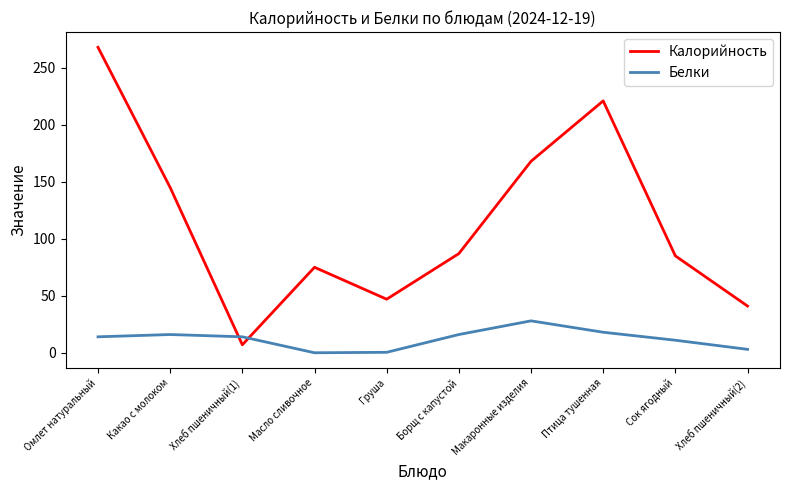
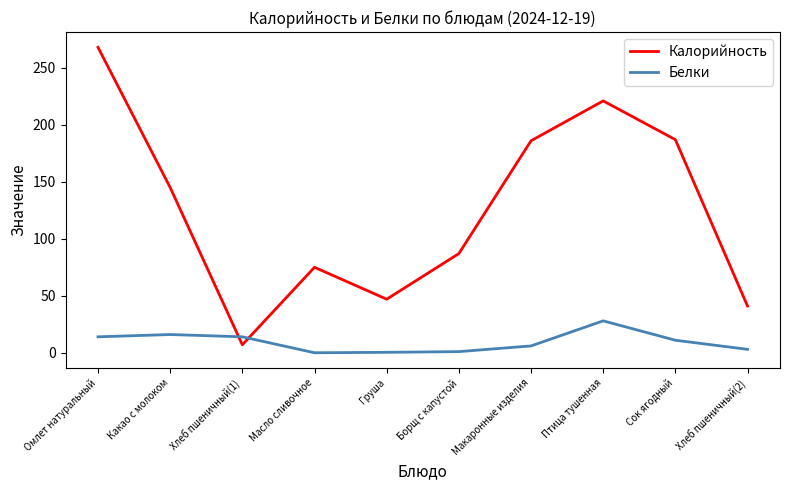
  {
    "Калорийность": {
      "Омлет натуральный": 268,
      "Какао с молоком": 145,
      "Хлеб пшеничный(1)": 7,
      "Масло сливочное": 75,
      "Груша": 47,
      "Борщ с капустой": 87,
-     "Макаронные изделия": 168,
+     "Макаронные изделия": 186,
      "Птица тушенная": 221,
-     "Сок ягодный": 85,
+     "Сок ягодный": 187,
      "Хлеб пшеничный(2)": 41
    },
    "Белки": {
      "Омлет натуральный": 14,
      "Какао с молоком": 16,
      "Хлеб пшеничный(1)": 14,
      "Масло сливочное": 0,
      "Груша": 0,
-     "Борщ с капустой": 16,
-     "Макаронные изделия": 28,
-     "Птица тушенная": 18,
+     "Борщ с капустой": 1,
+     "Макаронные изделия": 6,
+     "Птица тушенная": 28,
      "Сок ягодный": 11,
      "Хлеб пшеничный(2)": 3
    }
  }
